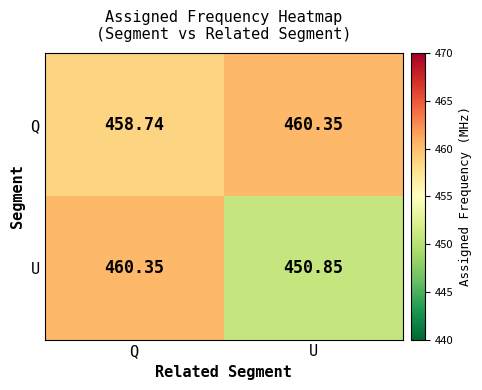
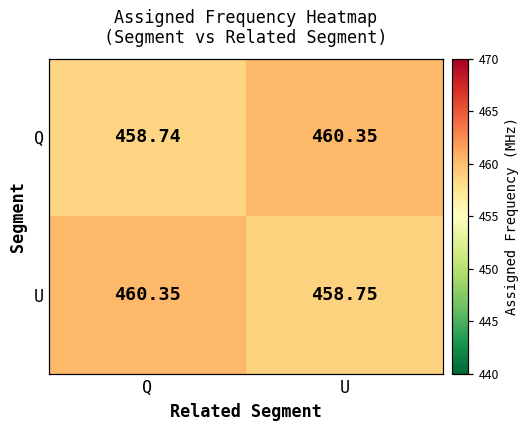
  {
    "Q": {
      "Q": 458.74,
      "U": 460.35
    },
    "U": {
      "Q": 460.35,
-     "U": 450.85
+     "U": 458.75
    }
  }
